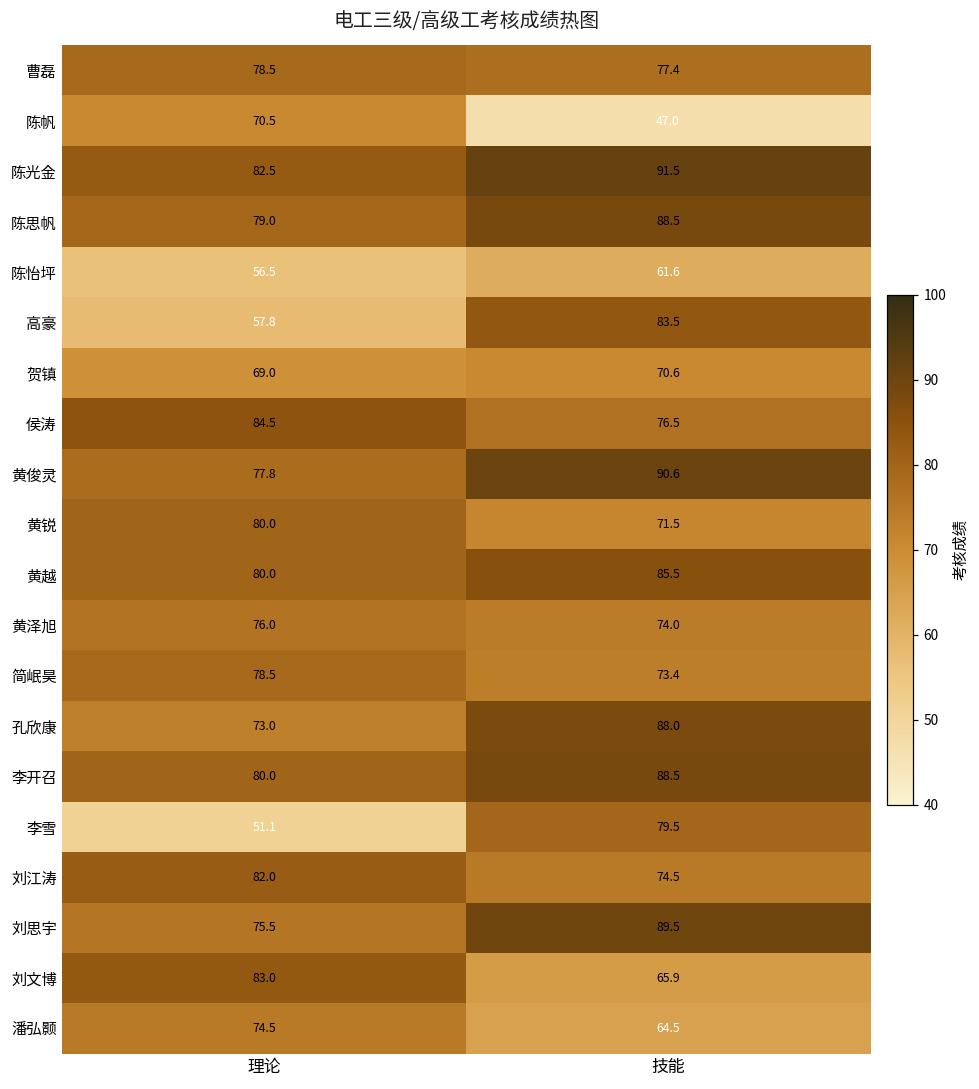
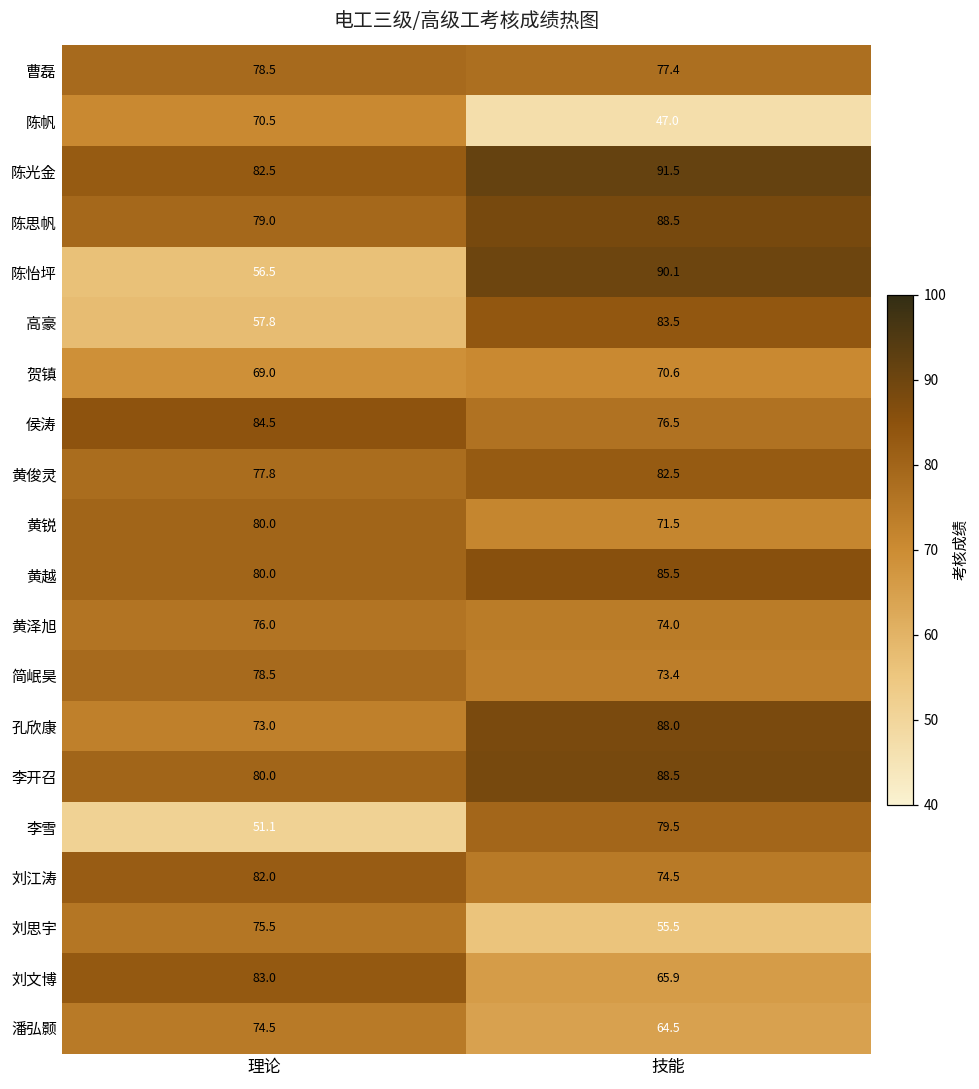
  {
    "曹磊": {
      "理论": 78.5,
      "技能": 77.4
    },
    "陈帆": {
      "理论": 70.5,
      "技能": 47.0
    },
    "陈光金": {
      "理论": 82.5,
      "技能": 91.5
    },
    "陈思帆": {
      "理论": 79.0,
      "技能": 88.5
    },
    "陈怡坪": {
      "理论": 56.5,
-     "技能": 61.6
+     "技能": 90.1
    },
    "高豪": {
      "理论": 57.8,
      "技能": 83.5
    },
    "贺镇": {
      "理论": 69.0,
      "技能": 70.6
    },
    "侯涛": {
      "理论": 84.5,
      "技能": 76.5
    },
    "黄俊灵": {
      "理论": 77.8,
-     "技能": 90.6
+     "技能": 82.5
    },
    "黄锐": {
      "理论": 80.0,
      "技能": 71.5
    },
    "黄越": {
      "理论": 80.0,
      "技能": 85.5
    },
    "黄泽旭": {
      "理论": 76.0,
      "技能": 74.0
    },
    "简岷昊": {
      "理论": 78.5,
      "技能": 73.4
    },
    "孔欣康": {
      "理论": 73.0,
      "技能": 88.0
    },
    "李开召": {
      "理论": 80.0,
      "技能": 88.5
    },
    "李雪": {
      "理论": 51.1,
      "技能": 79.5
    },
    "刘江涛": {
      "理论": 82.0,
      "技能": 74.5
    },
    "刘思宇": {
      "理论": 75.5,
-     "技能": 89.5
+     "技能": 55.5
    },
    "刘文博": {
      "理论": 83.0,
      "技能": 65.9
    },
    "潘弘颢": {
      "理论": 74.5,
      "技能": 64.5
    }
  }
